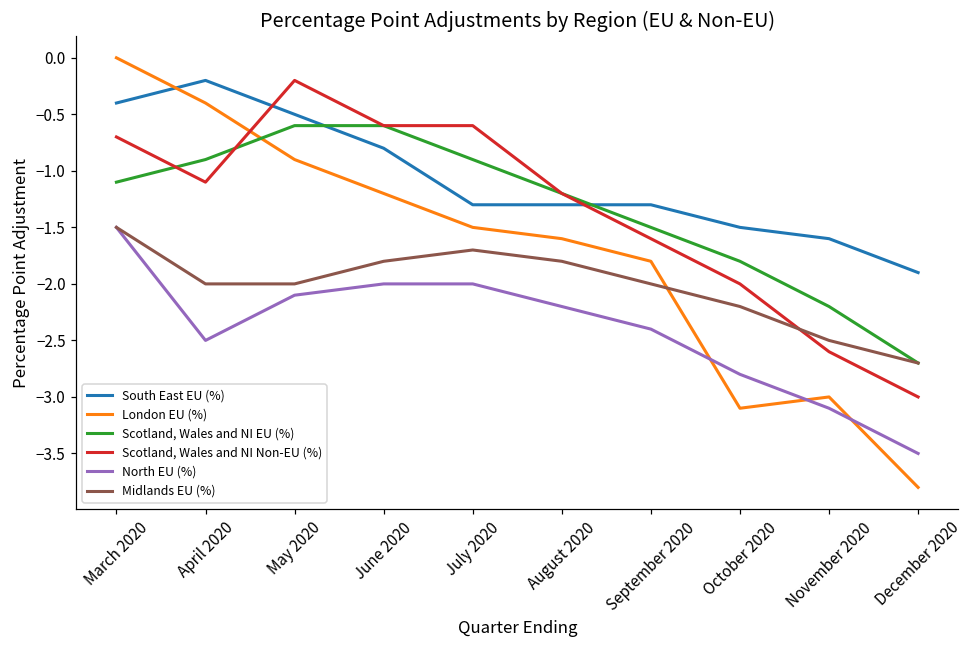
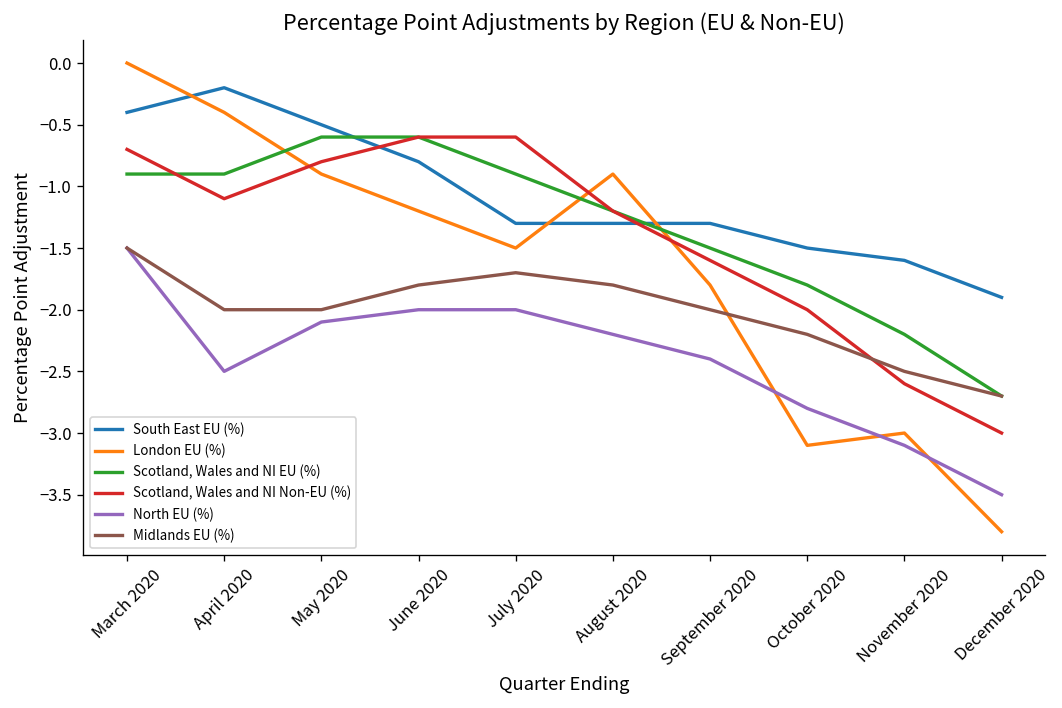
  {
    "South East EU (%)": {
      "March 2020": -0.4,
      "April 2020": -0.2,
      "May 2020": -0.5,
      "June 2020": -0.8,
      "July 2020": -1.3,
      "August 2020": -1.3,
      "September 2020": -1.3,
      "October 2020": -1.5,
      "November 2020": -1.6,
      "December 2020": -1.9
    },
    "London EU (%)": {
      "March 2020": 0.0,
      "April 2020": -0.4,
      "May 2020": -0.9,
      "June 2020": -1.2,
      "July 2020": -1.5,
-     "August 2020": -1.6,
+     "August 2020": -0.9,
      "September 2020": -1.8,
      "October 2020": -3.1,
      "November 2020": -3.0,
      "December 2020": -3.8
    },
    "Scotland, Wales and NI EU (%)": {
-     "March 2020": -1.1,
+     "March 2020": -0.9,
      "April 2020": -0.9,
      "May 2020": -0.6,
      "July 2020": -0.9,
      "September 2020": -1.5,
      "October 2020": -1.8,
      "November 2020": -2.2
    },
    "Scotland, Wales and NI Non-EU (%)": {
      "March 2020": -0.7,
      "April 2020": -1.1,
-     "May 2020": -0.2,
+     "May 2020": -0.8,
      "July 2020": -0.6,
      "September 2020": -1.6,
      "October 2020": -2.0,
      "November 2020": -2.6,
      "December 2020": -3.0
    },
    "North EU (%)": {
      "April 2020": -2.5,
      "May 2020": -2.1,
      "June 2020": -2.0,
      "July 2020": -2.0,
      "August 2020": -2.2,
      "September 2020": -2.4,
      "October 2020": -2.8,
      "November 2020": -3.1,
      "December 2020": -3.5
    },
    "Midlands EU (%)": {
      "April 2020": -2.0,
      "May 2020": -2.0,
      "June 2020": -1.8,
      "July 2020": -1.7,
      "August 2020": -1.8,
      "September 2020": -2.0,
      "October 2020": -2.2,
      "November 2020": -2.5
    }
  }
